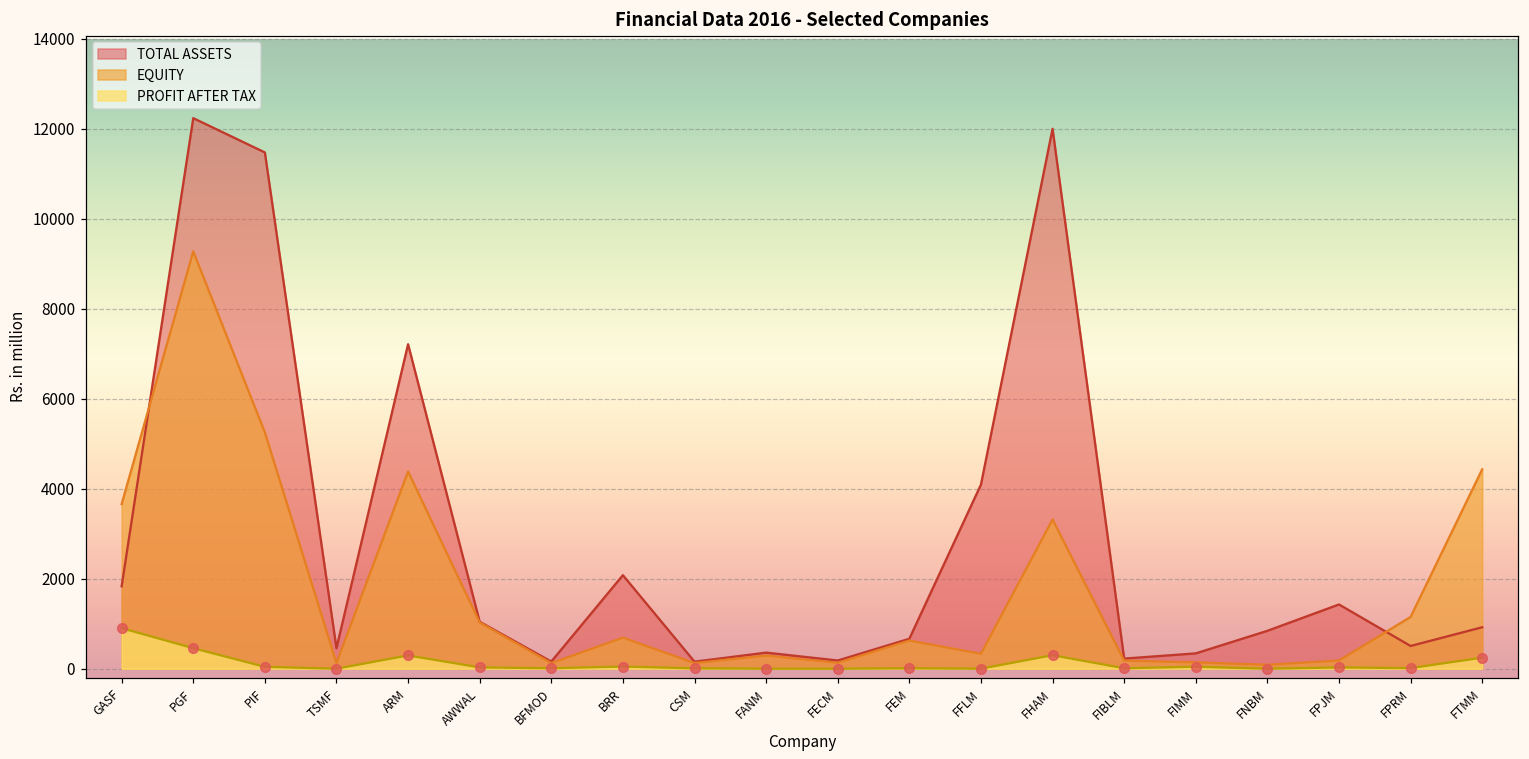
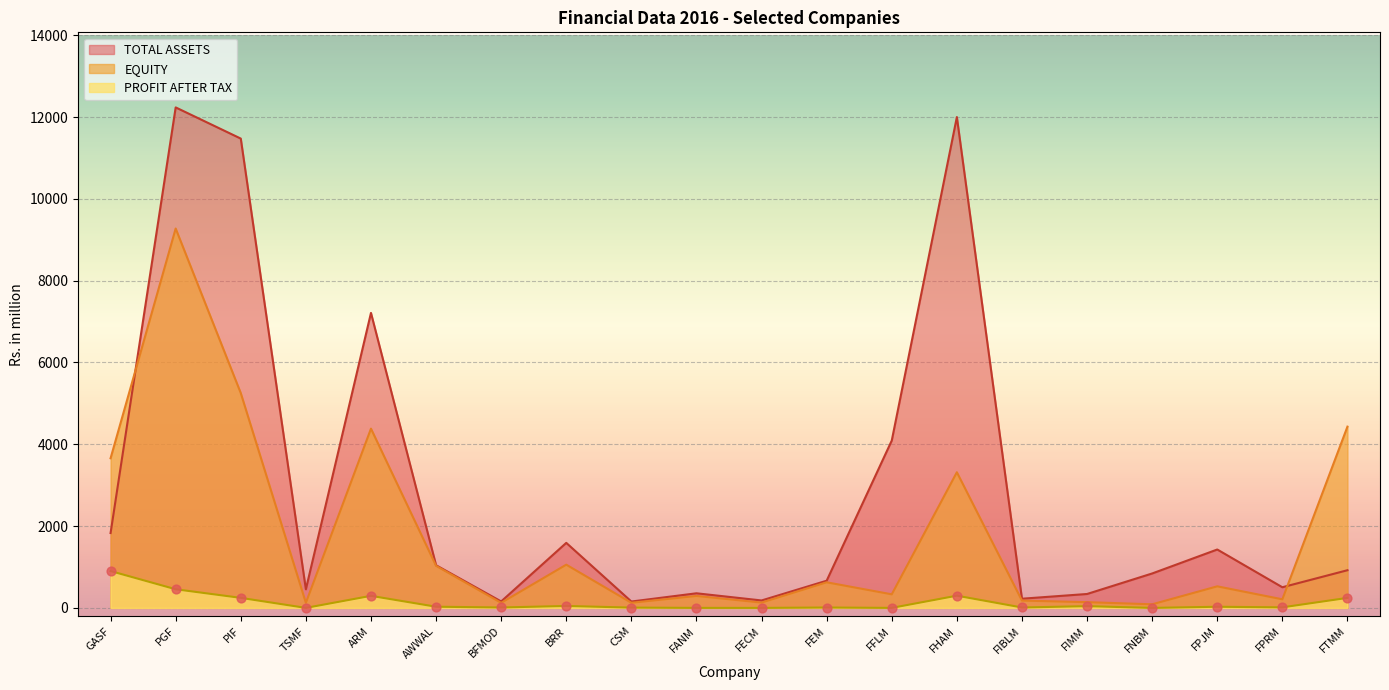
  {
    "TOTAL ASSETS": {
      "GASF": 1800,
      "PGF": 12200,
      "PIF": 11500,
      "TSMF": 500,
      "ARM": 7200,
-     "BRR": 2100,
+     "BRR": 1600,
      "FANM": 400,
      "FFLM": 4100,
      "FHAM": 12000,
      "FIMM": 300,
      "FNBM": 800,
      "FPJM": 1400,
      "FPRM": 500,
      "FTMM": 900
    },
    "EQUITY": {
      "GASF": 3700,
      "PGF": 9300,
      "PIF": 5300,
      "TSMF": 100,
      "ARM": 4400,
-     "BRR": 700,
+     "BRR": 1100,
      "FANM": 300,
      "FFLM": 300,
      "FHAM": 3300,
      "FIMM": 100,
      "FNBM": 100,
-     "FPJM": 200,
-     "FPRM": 1100,
+     "FPJM": 500,
+     "FPRM": 200,
      "FTMM": 4400
    },
    "PROFIT AFTER TAX": {
      "GASF": 900,
      "PGF": 500,
-     "PIF": 0,
+     "PIF": 200,
      "TSMF": 0,
      "ARM": 300,
      "AWWAL": 0,
      "BFMOD": 0,
      "BRR": 0,
      "CSM": 0,
      "FANM": 0,
      "FECM": 0,
      "FEM": 0,
      "FFLM": 0,
      "FHAM": 300,
      "FIBLM": 0,
      "FIMM": 0,
      "FNBM": 0,
      "FPJM": 0,
      "FPRM": 0,
      "FTMM": 200
    }
  }
